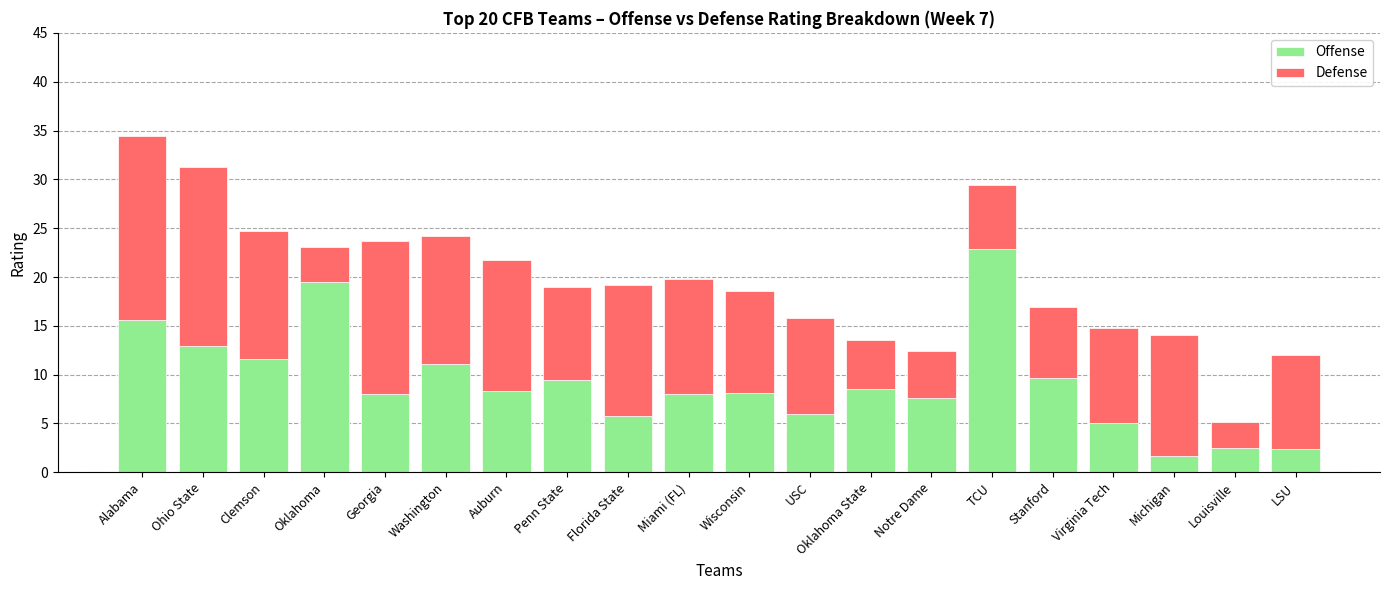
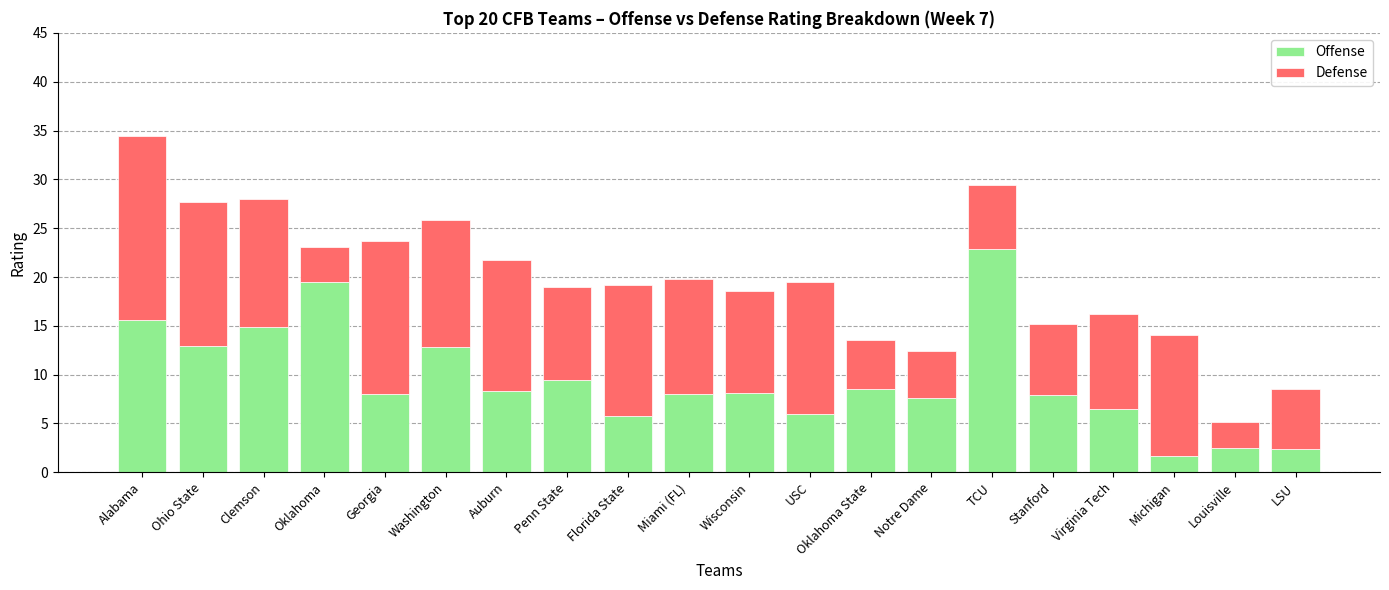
  {
    "Offense": {
      "Alabama": 16,
      "Ohio State": 13,
-     "Clemson": 12,
+     "Clemson": 15,
      "Oklahoma": 19,
      "Georgia": 8,
-     "Washington": 11,
+     "Washington": 13,
      "Auburn": 8,
      "Penn State": 9,
      "Florida State": 6,
      "Miami (FL)": 8,
      "Wisconsin": 8,
      "USC": 6,
      "Oklahoma State": 9,
      "Notre Dame": 8,
      "TCU": 23,
-     "Stanford": 10,
-     "Virginia Tech": 5,
+     "Stanford": 8,
+     "Virginia Tech": 7,
      "Michigan": 2,
      "Louisville": 3,
      "LSU": 2
    },
    "Defense": {
      "Alabama": 19,
-     "Ohio State": 18,
+     "Ohio State": 15,
      "Clemson": 13,
      "Oklahoma": 4,
      "Georgia": 16,
      "Washington": 13,
      "Auburn": 13,
      "Penn State": 10,
      "Florida State": 13,
      "Miami (FL)": 12,
      "Wisconsin": 10,
-     "USC": 10,
+     "USC": 13,
      "Oklahoma State": 5,
      "Notre Dame": 5,
      "TCU": 7,
      "Stanford": 7,
      "Virginia Tech": 10,
      "Michigan": 12,
      "Louisville": 3,
-     "LSU": 10
+     "LSU": 6
    }
  }
